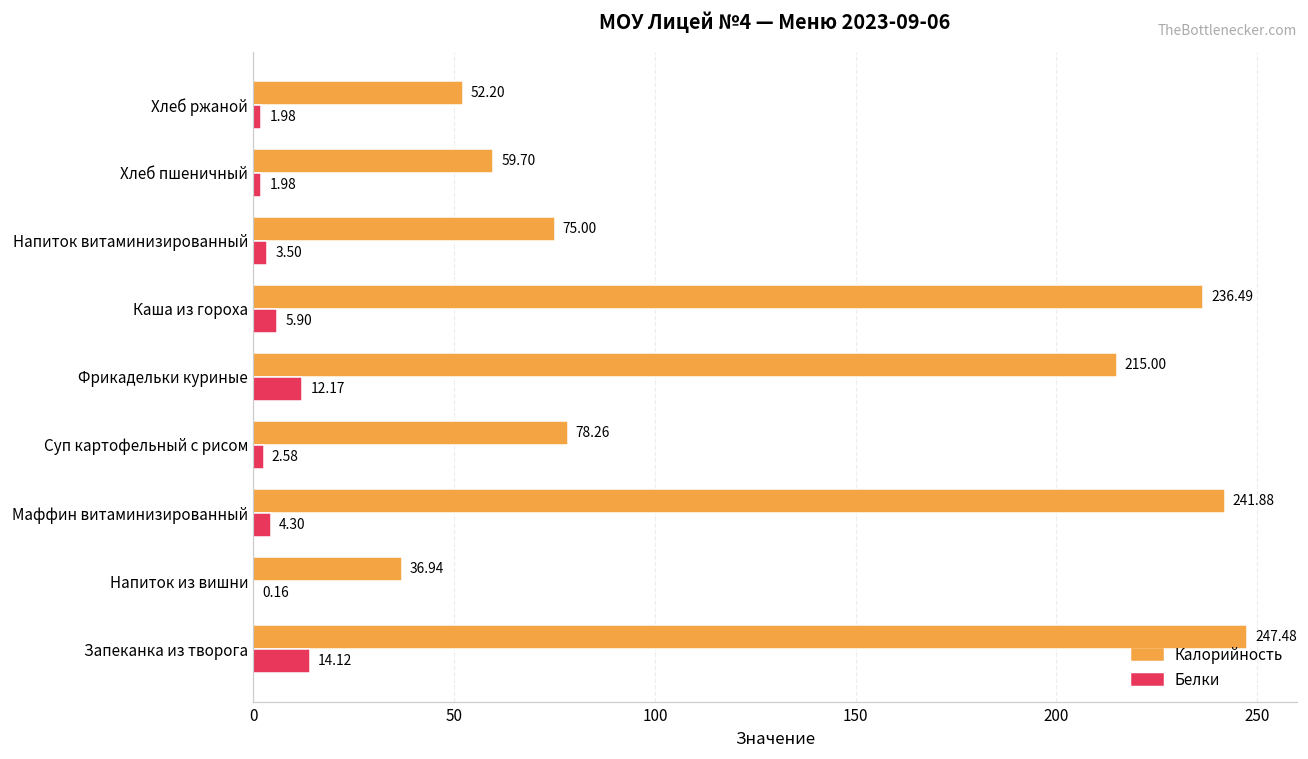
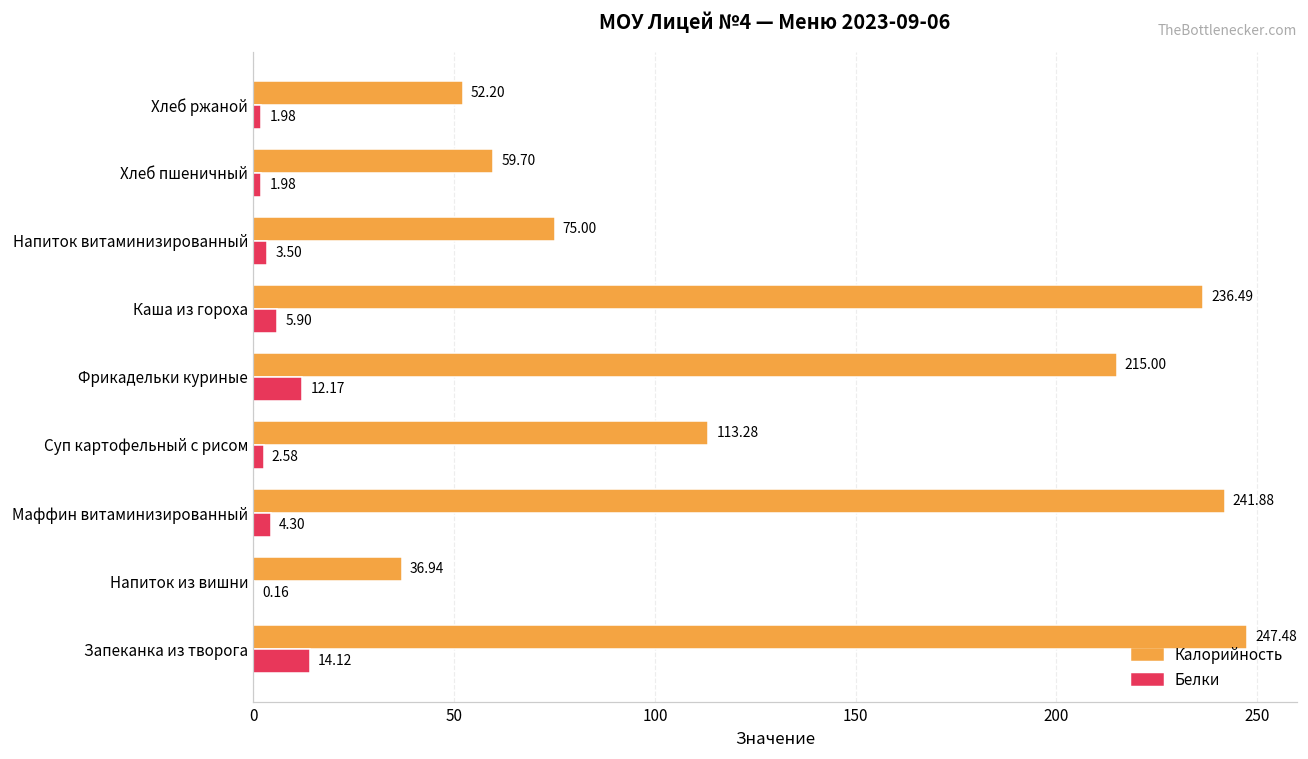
  {
    "Калорийность": {
      "Хлеб ржаной": 52.20,
      "Хлеб пшеничный": 59.70,
      "Напиток витаминизированный": 75.00,
      "Каша из гороха": 236.49,
      "Фрикадельки куриные": 215.00,
-     "Суп картофельный с рисом": 78.26,
+     "Суп картофельный с рисом": 113.28,
      "Маффин витаминизированный": 241.88,
      "Напиток из вишни": 36.94,
      "Запеканка из творога": 247.48
    },
    "Белки": {
      "Хлеб ржаной": 1.98,
      "Хлеб пшеничный": 1.98,
      "Напиток витаминизированный": 3.50,
      "Каша из гороха": 5.90,
      "Фрикадельки куриные": 12.17,
      "Суп картофельный с рисом": 2.58,
      "Маффин витаминизированный": 4.30,
      "Напиток из вишни": 0.16,
      "Запеканка из творога": 14.12
    }
  }
